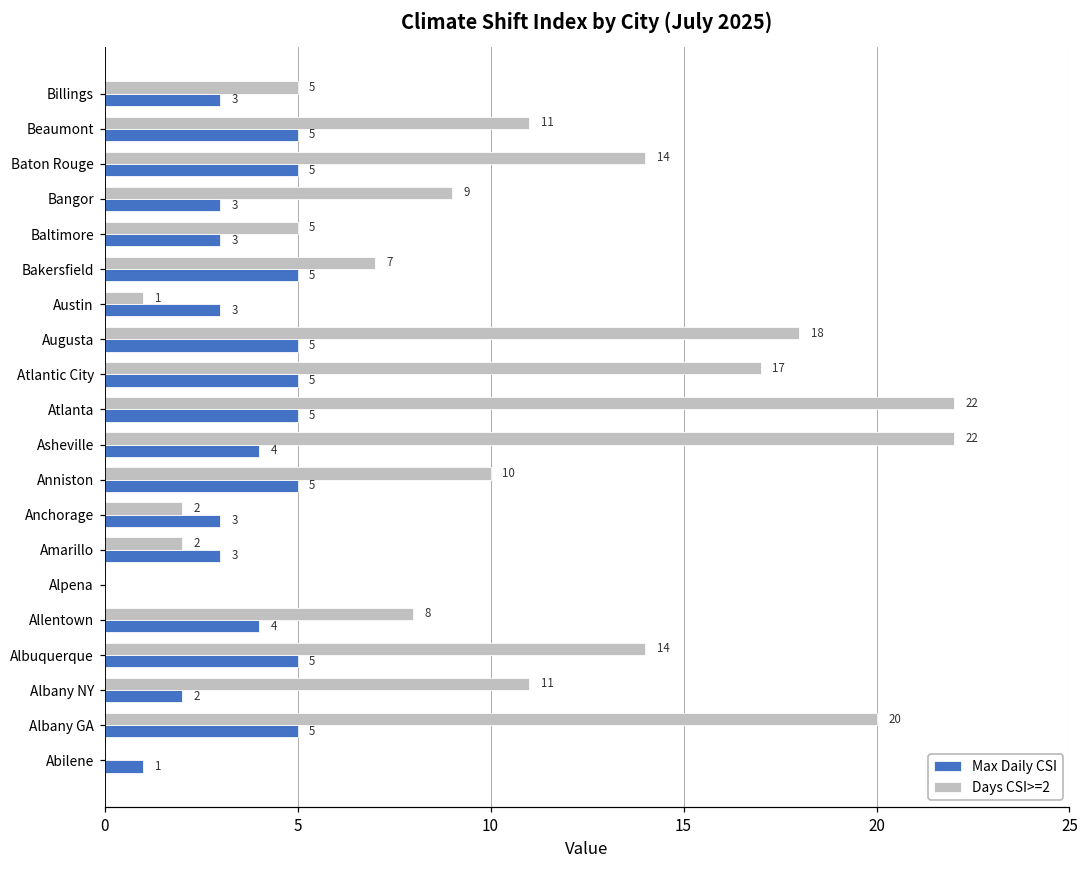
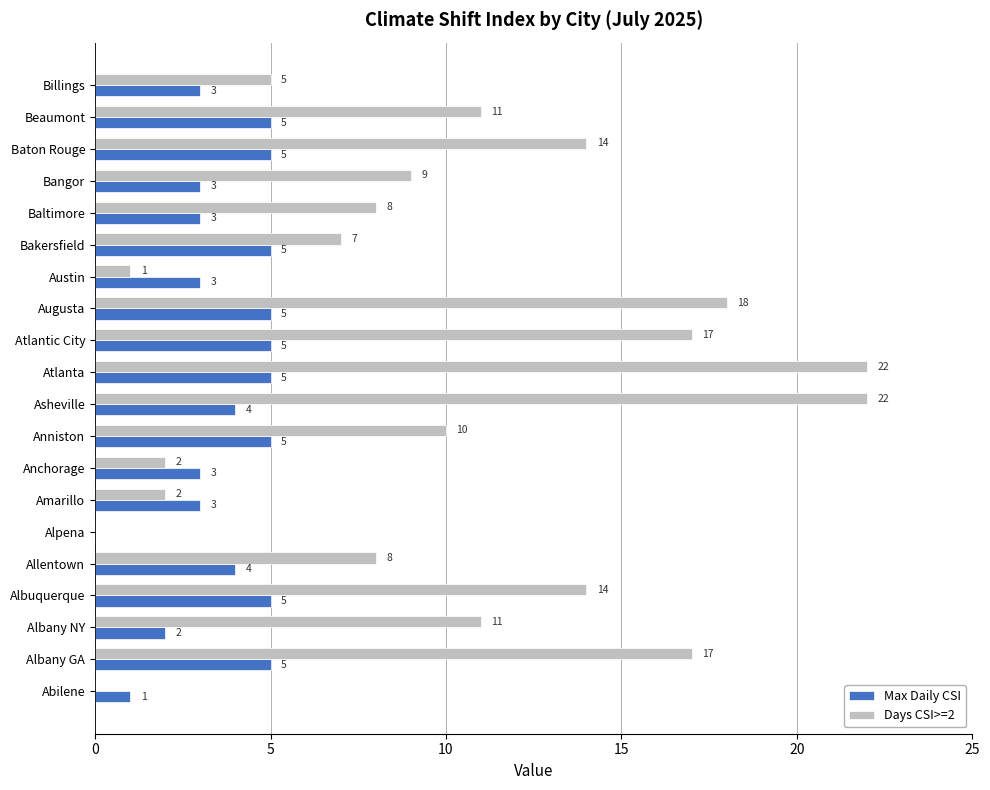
  {
    "Max Daily CSI": {
      "Billings": 3,
      "Beaumont": 5,
      "Baton Rouge": 5,
      "Bangor": 3,
      "Baltimore": 3,
      "Bakersfield": 5,
      "Austin": 3,
      "Augusta": 5,
      "Atlantic City": 5,
      "Atlanta": 5,
      "Asheville": 4,
      "Anniston": 5,
      "Anchorage": 3,
      "Amarillo": 3,
      "Allentown": 4,
      "Albuquerque": 5,
      "Albany NY": 2,
      "Albany GA": 5,
      "Abilene": 1
    },
    "Days CSI>=2": {
      "Billings": 5,
      "Beaumont": 11,
      "Baton Rouge": 14,
      "Bangor": 9,
-     "Baltimore": 5,
+     "Baltimore": 8,
      "Bakersfield": 7,
      "Austin": 1,
      "Augusta": 18,
      "Atlantic City": 17,
      "Atlanta": 22,
      "Asheville": 22,
      "Anniston": 10,
      "Anchorage": 2,
      "Amarillo": 2,
      "Allentown": 8,
      "Albuquerque": 14,
      "Albany NY": 11,
-     "Albany GA": 20
+     "Albany GA": 17
    }
  }
